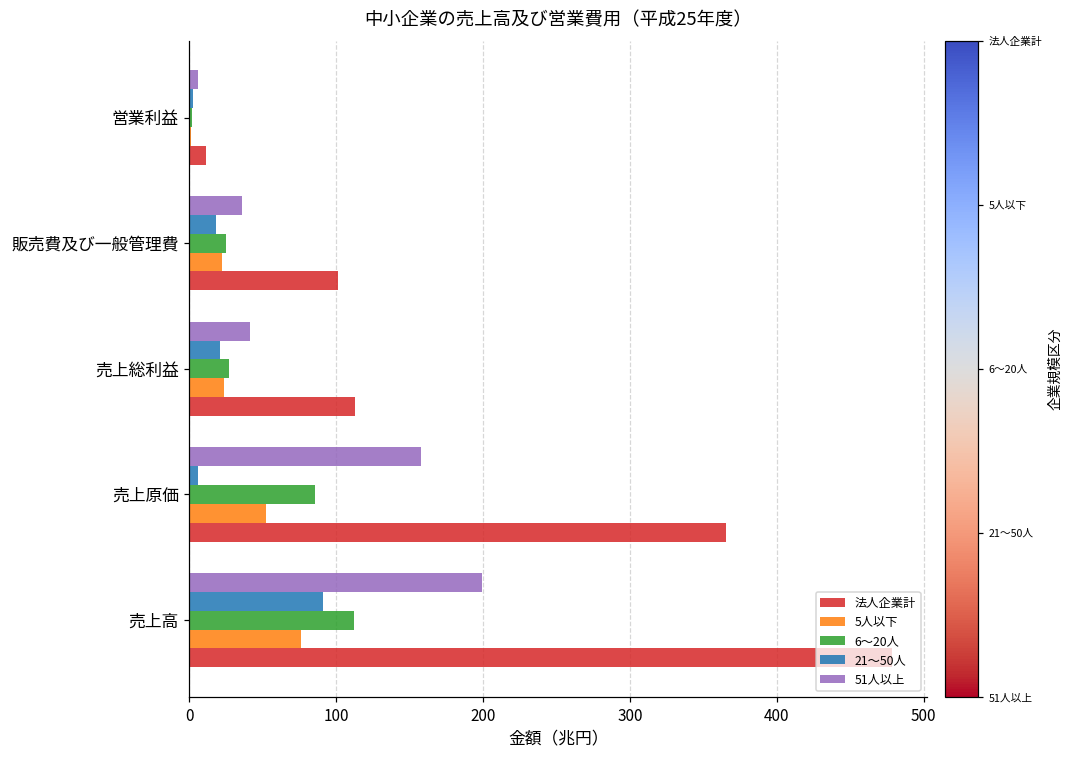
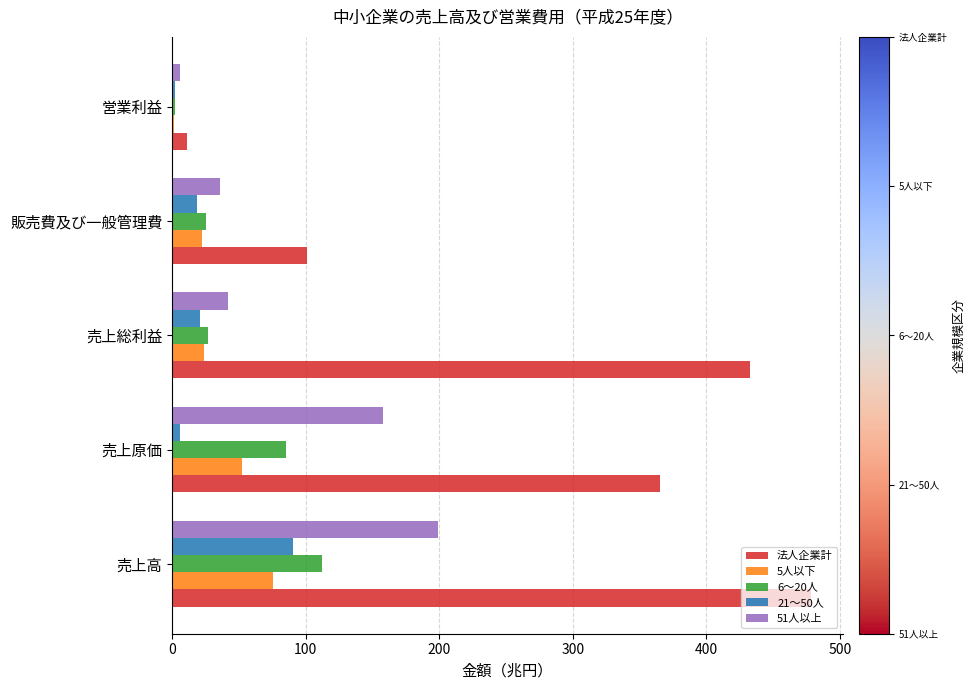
  {
    "法人企業計": {
      "営業利益": 11,
      "販売費及び一般管理費": 101,
-     "売上総利益": 113,
+     "売上総利益": 433,
      "売上原価": 366
    },
    "5人以下": {
      "販売費及び一般管理費": 22,
      "売上総利益": 24,
      "売上原価": 52,
      "売上高": 76
    },
    "6〜20人": {
      "営業利益": 2,
      "販売費及び一般管理費": 25,
      "売上総利益": 27,
      "売上原価": 85,
      "売上高": 112
    },
    "21〜50人": {
      "営業利益": 2,
      "販売費及び一般管理費": 18,
      "売上総利益": 20,
      "売上原価": 6,
      "売上高": 91
    },
    "51人以上": {
      "営業利益": 6,
      "販売費及び一般管理費": 36,
      "売上総利益": 42,
      "売上原価": 158,
      "売上高": 199
    }
  }
